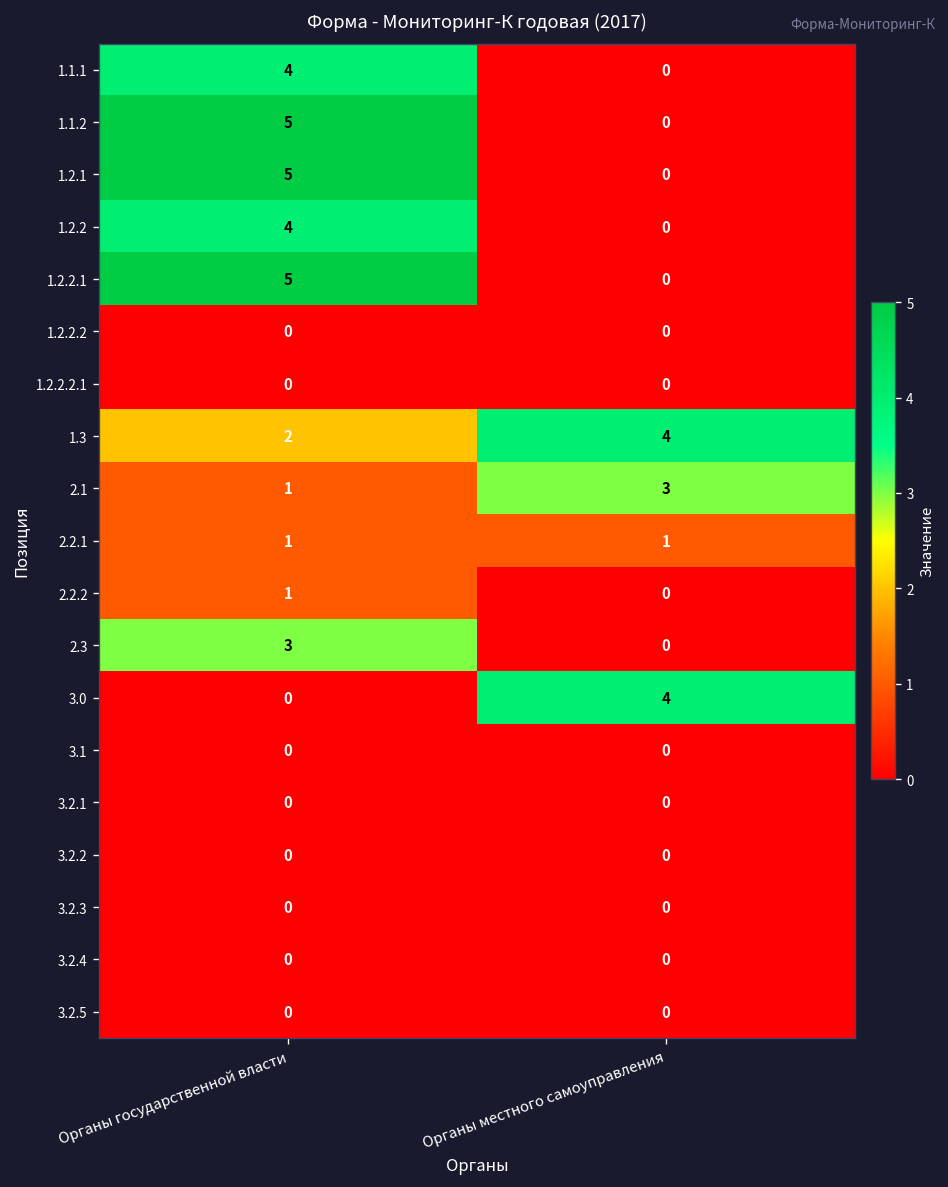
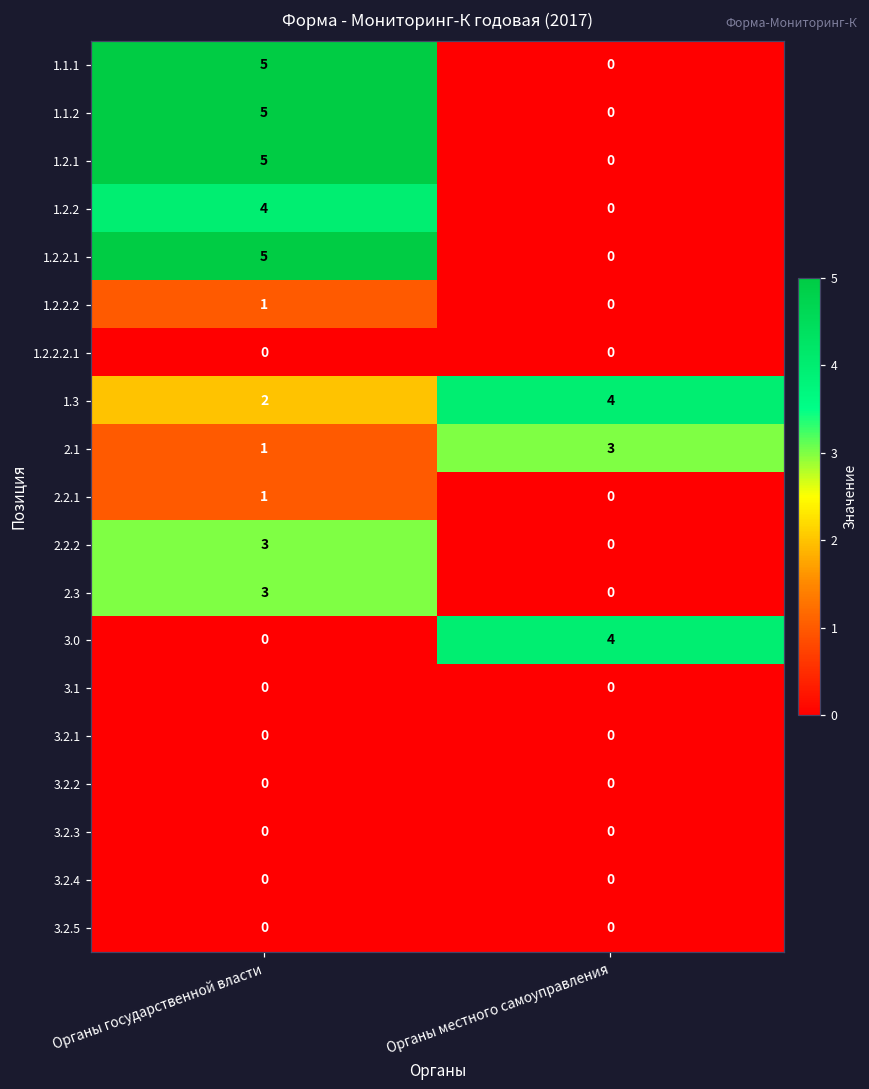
  {
    "1.1.1": {
-     "Органы государственной власти": 4,
+     "Органы государственной власти": 5,
      "Органы местного самоуправления": 0
    },
    "1.1.2": {
      "Органы государственной власти": 5,
      "Органы местного самоуправления": 0
    },
    "1.2.1": {
      "Органы государственной власти": 5,
      "Органы местного самоуправления": 0
    },
    "1.2.2": {
      "Органы государственной власти": 4,
      "Органы местного самоуправления": 0
    },
    "1.2.2.1": {
      "Органы государственной власти": 5,
      "Органы местного самоуправления": 0
    },
    "1.2.2.2": {
-     "Органы государственной власти": 0,
+     "Органы государственной власти": 1,
      "Органы местного самоуправления": 0
    },
    "1.2.2.2.1": {
      "Органы государственной власти": 0,
      "Органы местного самоуправления": 0
    },
    "1.3": {
      "Органы государственной власти": 2,
      "Органы местного самоуправления": 4
    },
    "2.1": {
      "Органы государственной власти": 1,
      "Органы местного самоуправления": 3
    },
    "2.2.1": {
      "Органы государственной власти": 1,
-     "Органы местного самоуправления": 1
+     "Органы местного самоуправления": 0
    },
    "2.2.2": {
-     "Органы государственной власти": 1,
+     "Органы государственной власти": 3,
      "Органы местного самоуправления": 0
    },
    "2.3": {
      "Органы государственной власти": 3,
      "Органы местного самоуправления": 0
    },
    "3.0": {
      "Органы государственной власти": 0,
      "Органы местного самоуправления": 4
    },
    "3.1": {
      "Органы государственной власти": 0,
      "Органы местного самоуправления": 0
    },
    "3.2.1": {
      "Органы государственной власти": 0,
      "Органы местного самоуправления": 0
    },
    "3.2.2": {
      "Органы государственной власти": 0,
      "Органы местного самоуправления": 0
    },
    "3.2.3": {
      "Органы государственной власти": 0,
      "Органы местного самоуправления": 0
    },
    "3.2.4": {
      "Органы государственной власти": 0,
      "Органы местного самоуправления": 0
    },
    "3.2.5": {
      "Органы государственной власти": 0,
      "Органы местного самоуправления": 0
    }
  }
